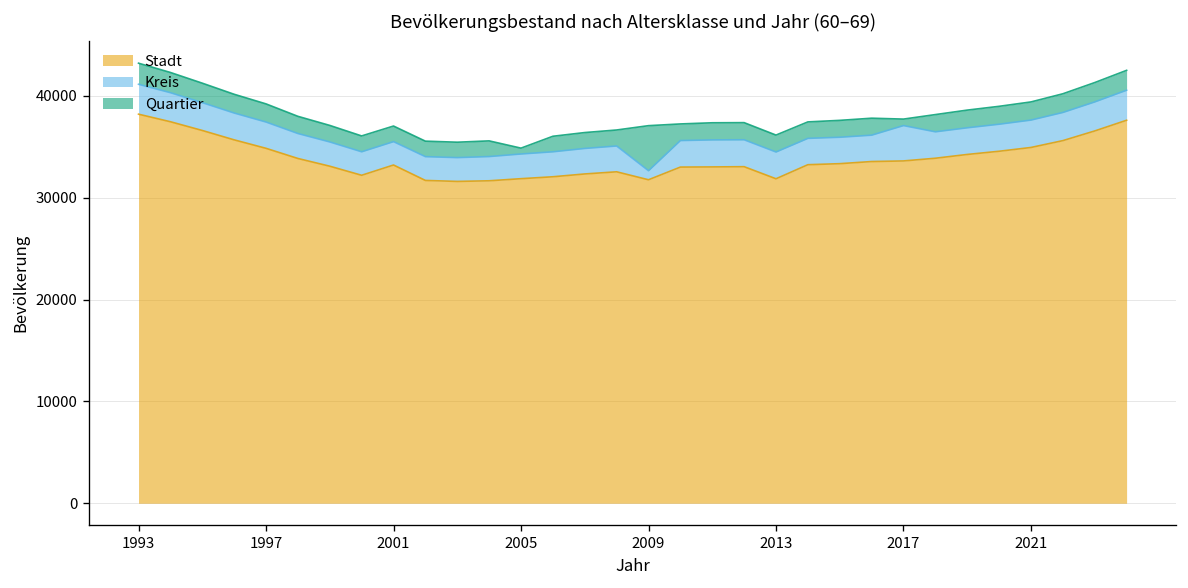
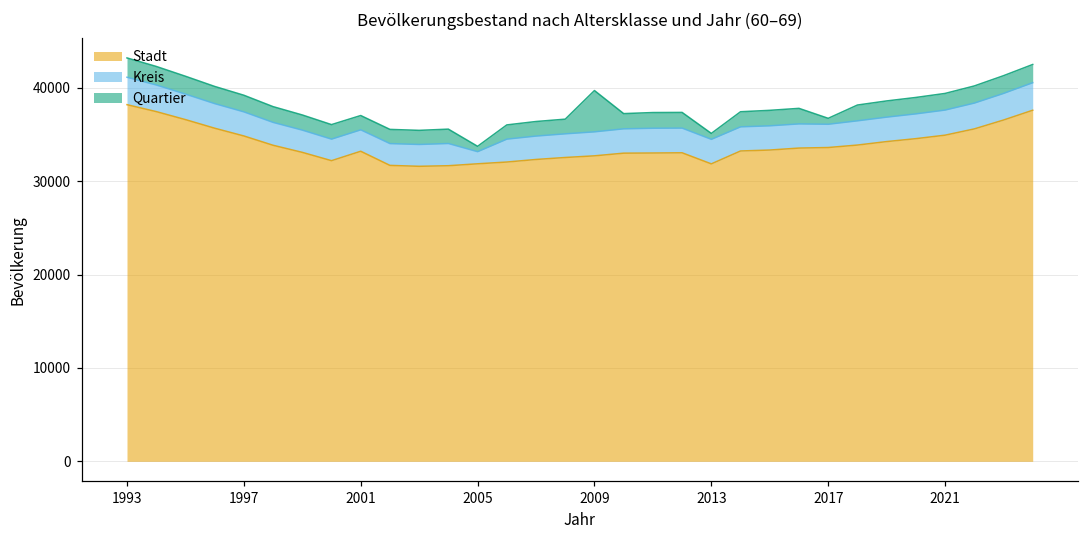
  {
    "Stadt": {
      "1993": 38000,
      "1997": 35000,
      "2001": 33000,
      "2005": 32000,
-     "2009": 32000,
+     "2009": 33000,
      "2013": 32000,
      "2017": 34000,
      "2021": 35000
    },
    "Kreis": {
      "1993": 3000,
      "1997": 3000,
      "2001": 2000,
-     "2005": 2000,
-     "2009": 1000,
+     "2005": 1000,
+     "2009": 3000,
      "2013": 3000,
-     "2017": 3000,
+     "2017": 2000,
      "2021": 3000
    },
    "Quartier": {
      "1993": 2000,
      "1997": 2000,
      "2001": 2000,
      "2005": 1000,
      "2009": 4000,
-     "2013": 2000,
+     "2013": 1000,
      "2017": 1000,
      "2021": 2000
    }
  }
